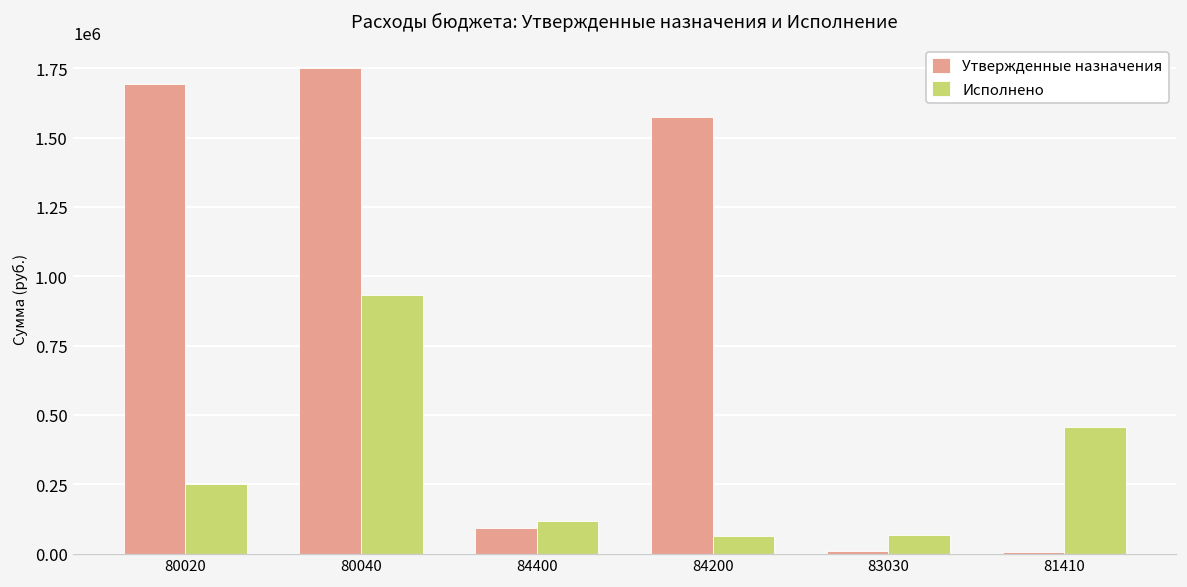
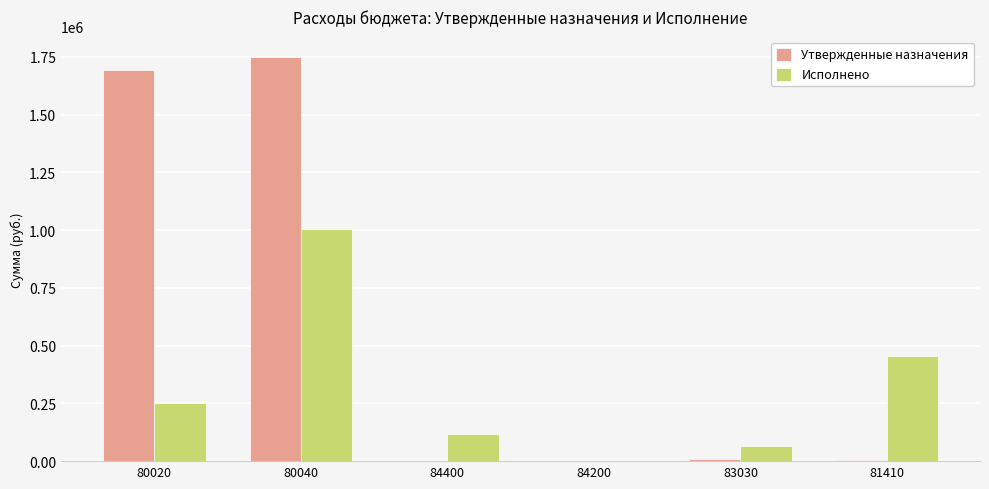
  {
    "Утвержденные назначения": {
      "80020": 1690000,
      "80040": 1750000,
-     "84400": 90000,
-     "84200": 1580000
+     "84400": 0,
+     "84200": 0
    },
    "Исполнено": {
      "80020": 250000,
-     "80040": 930000,
+     "80040": 1000000,
      "84400": 120000,
-     "84200": 60000,
+     "84200": 0,
      "83030": 70000,
      "81410": 460000
    }
  }
